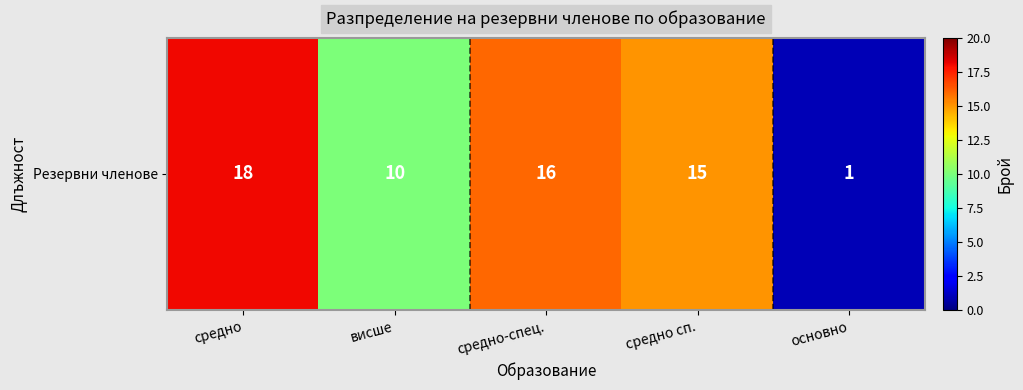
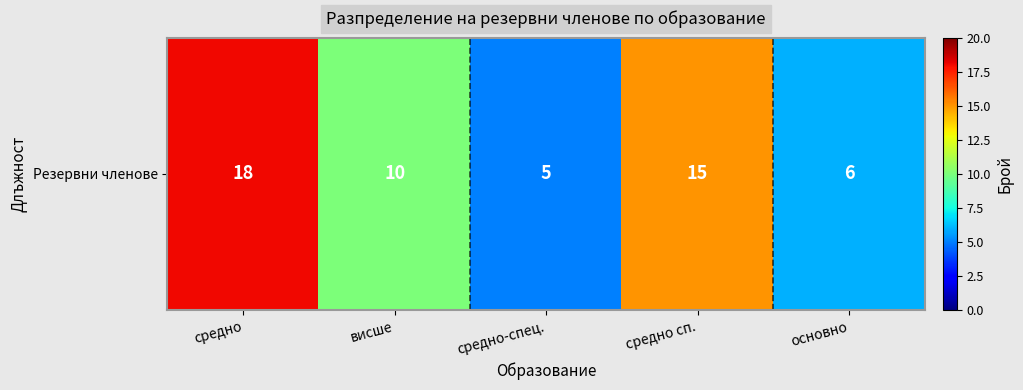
  {
    "Резервни членове": {
      "средно": 18,
      "висше": 10,
-     "средно-спец.": 16,
+     "средно-спец.": 5,
      "средно сп.": 15,
-     "основно": 1
+     "основно": 6
    }
  }
